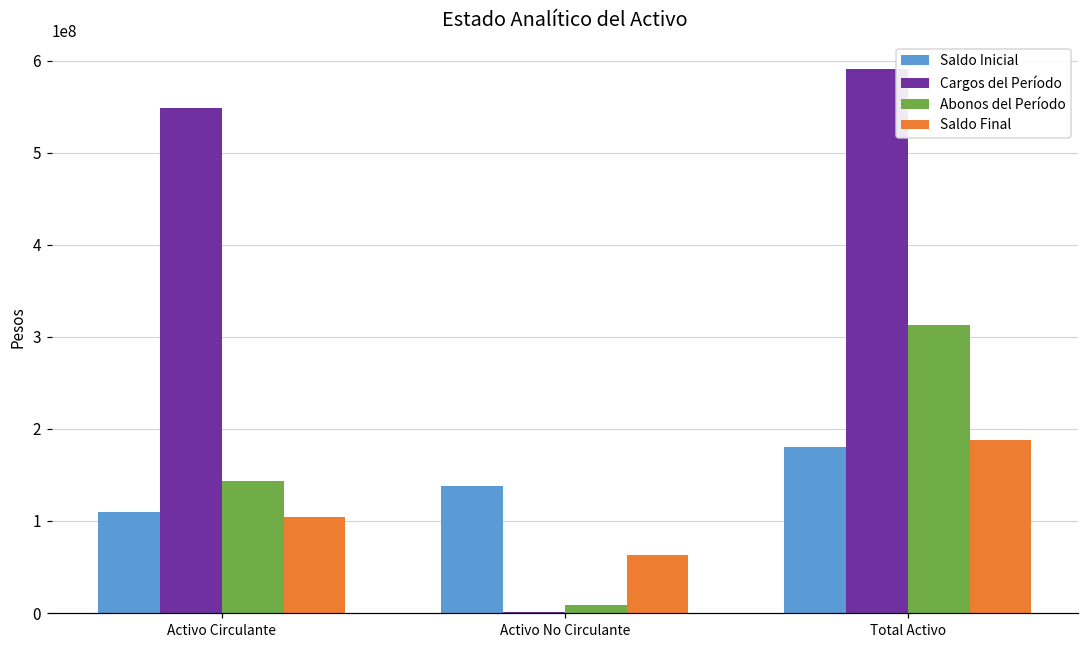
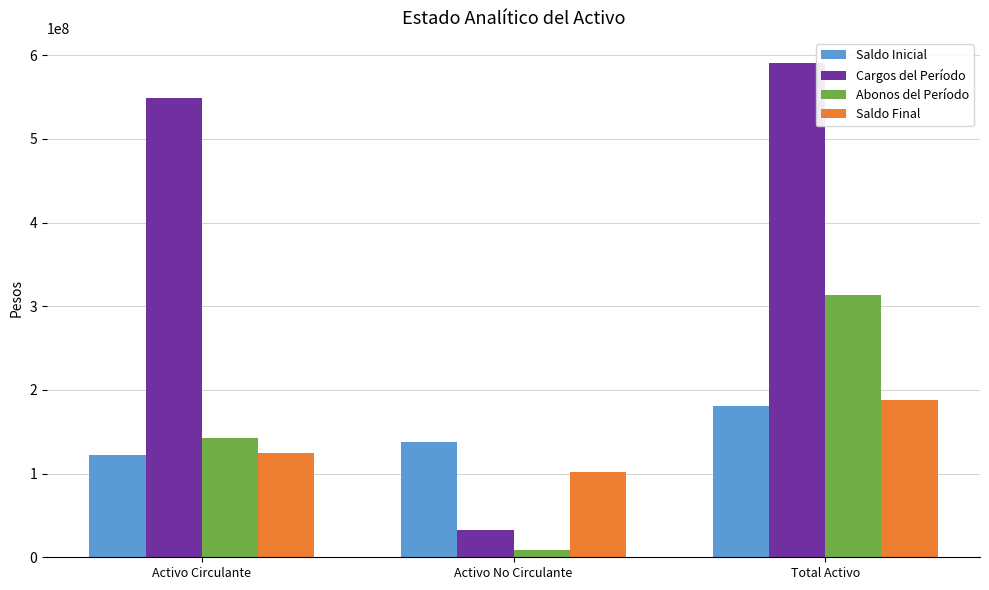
  {
    "Saldo Inicial": {
-     "Activo Circulante": 110000000,
+     "Activo Circulante": 120000000,
      "Activo No Circulante": 140000000,
      "Total Activo": 180000000
    },
    "Cargos del Período": {
      "Activo Circulante": 550000000,
-     "Activo No Circulante": 0,
+     "Activo No Circulante": 30000000,
      "Total Activo": 590000000
    },
    "Abonos del Período": {
      "Activo Circulante": 140000000,
      "Activo No Circulante": 10000000,
      "Total Activo": 310000000
    },
    "Saldo Final": {
-     "Activo Circulante": 100000000,
-     "Activo No Circulante": 60000000,
+     "Activo Circulante": 120000000,
+     "Activo No Circulante": 100000000,
      "Total Activo": 190000000
    }
  }
